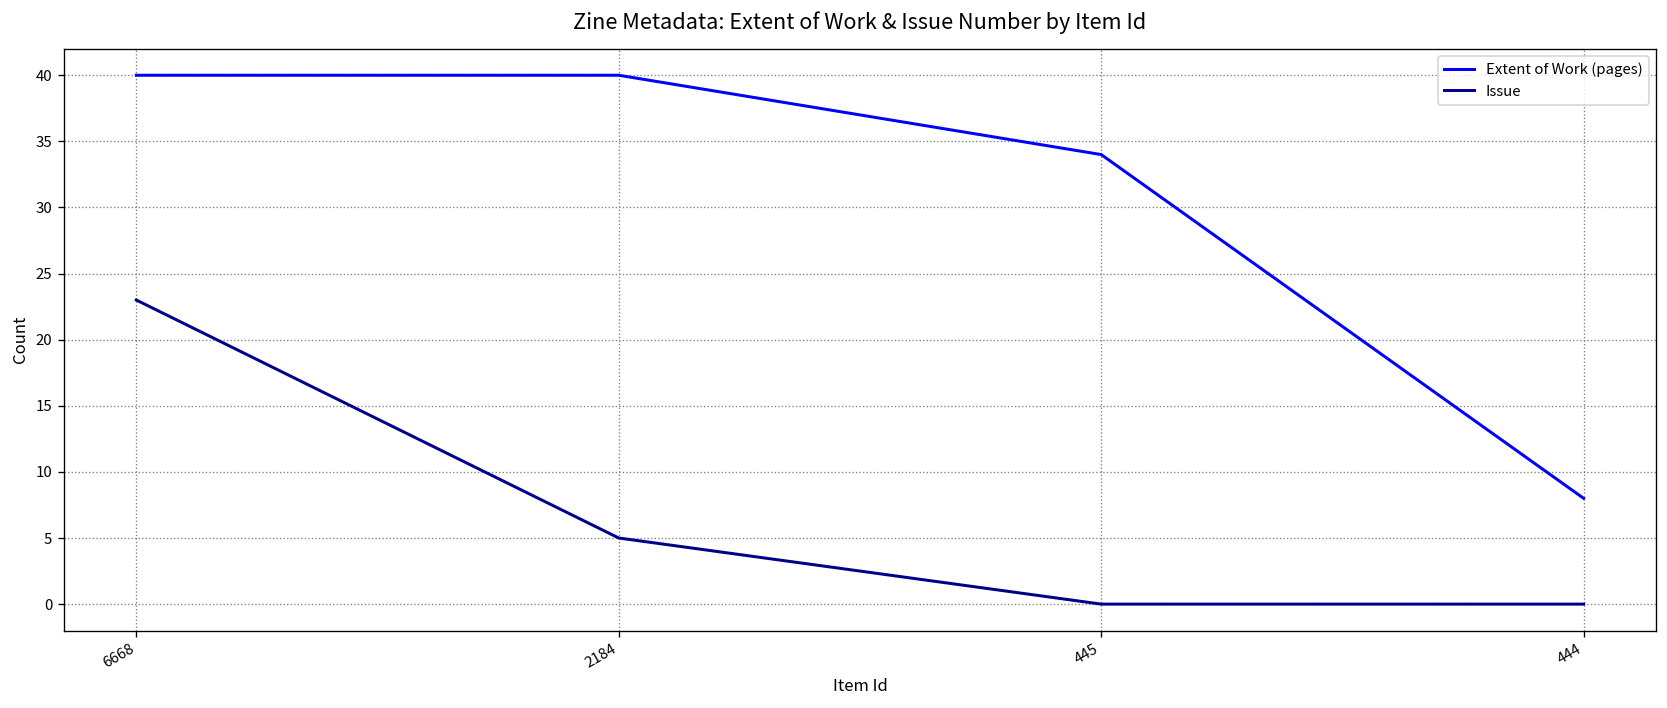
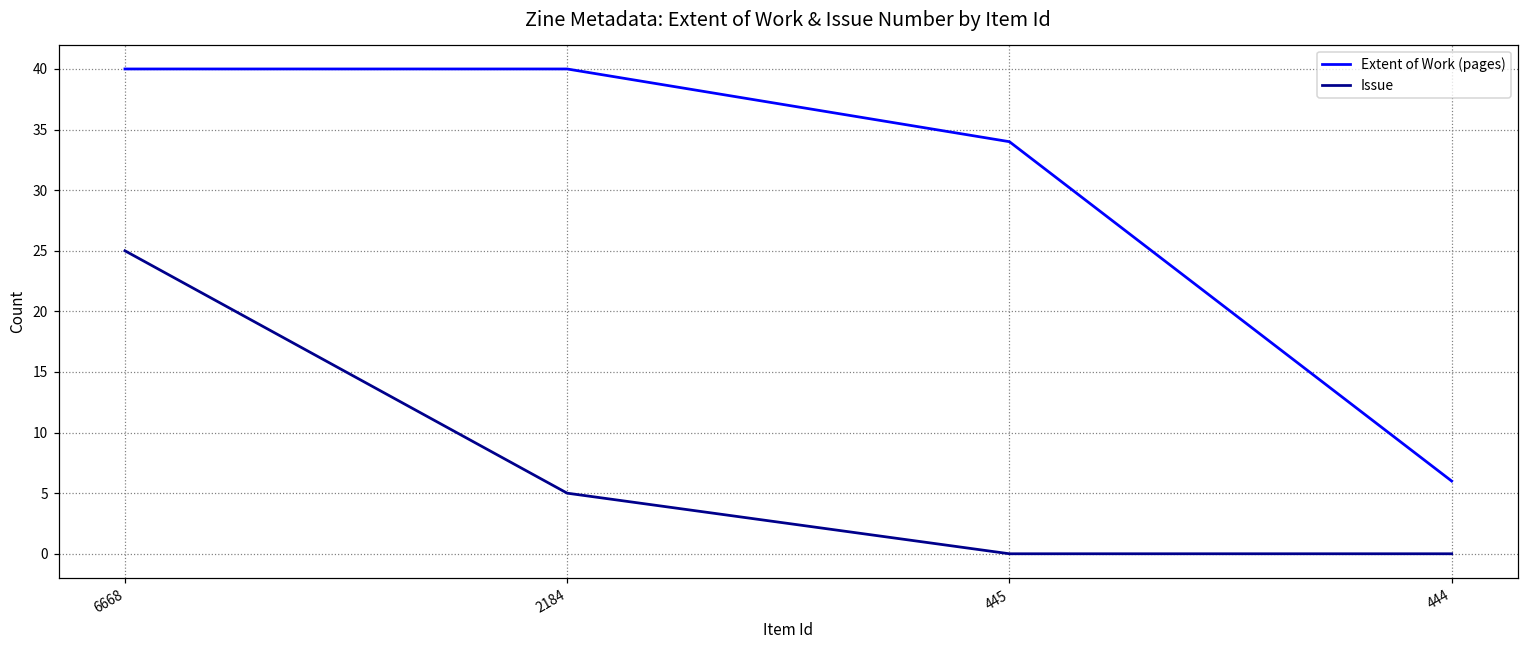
  {
    "Extent of Work (pages)": {
      "6668": 40,
      "2184": 40,
      "445": 34,
-     "444": 8
+     "444": 6
    },
    "Issue": {
-     "6668": 23,
+     "6668": 25,
      "2184": 5,
      "445": 0,
      "444": 0
    }
  }
